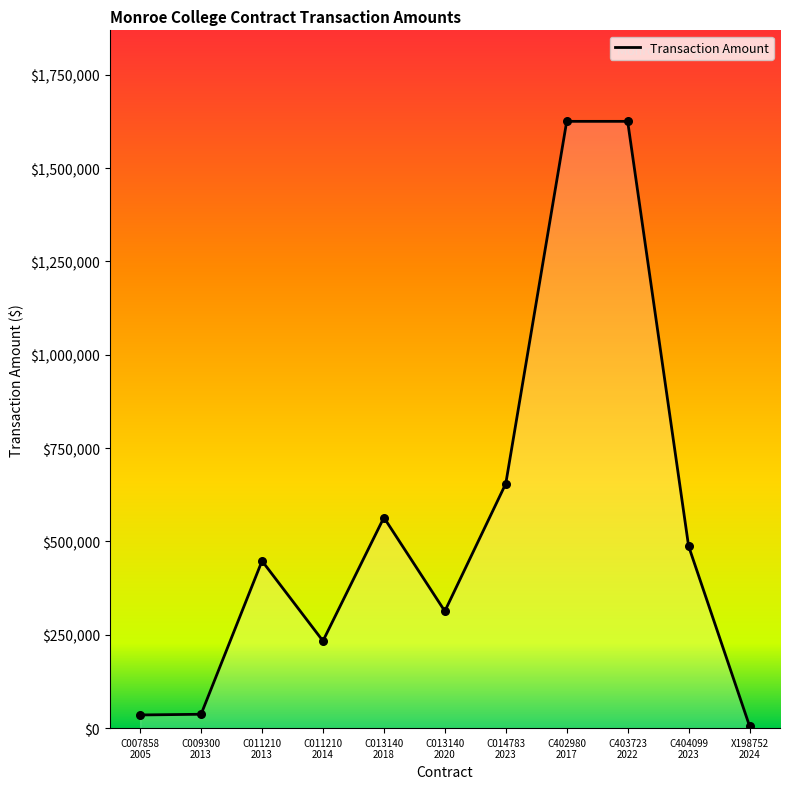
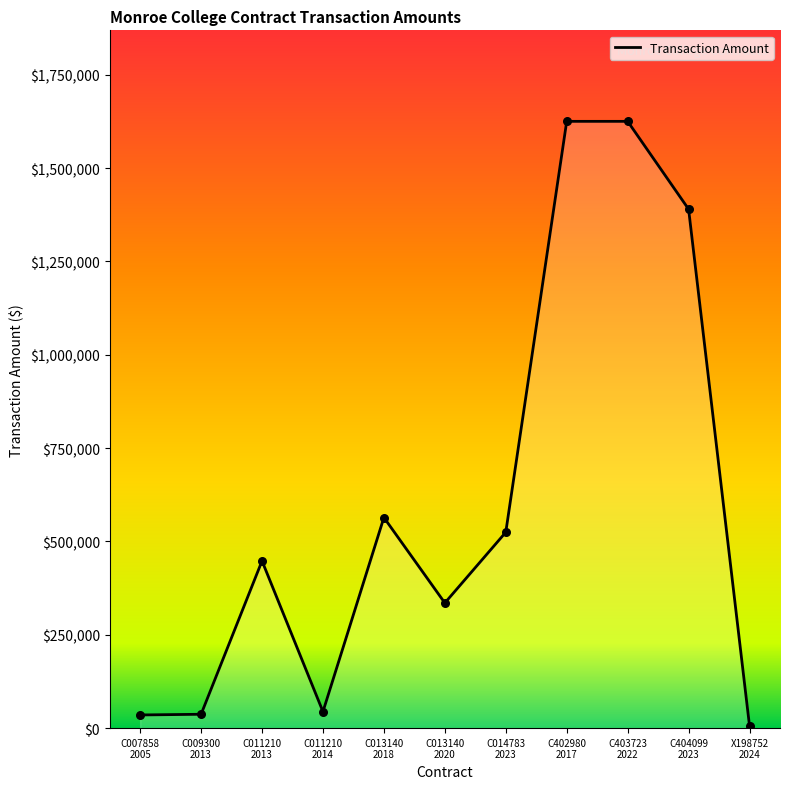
  {
    "C007858 2005": "$40,000",
    "C009300 2013": "$40,000",
    "C011210 2013": "$450,000",
-   "C011210 2014": "$230,000",
+   "C011210 2014": "$40,000",
    "C013140 2018": "$560,000",
-   "C013140 2020": "$310,000",
-   "C014783 2023": "$650,000",
+   "C013140 2020": "$340,000",
+   "C014783 2023": "$520,000",
    "C402980 2017": "$1,630,000",
    "C403723 2022": "$1,630,000",
-   "C404099 2023": "$490,000",
+   "C404099 2023": "$1,390,000",
    "X198752 2024": "$10,000"
  }
